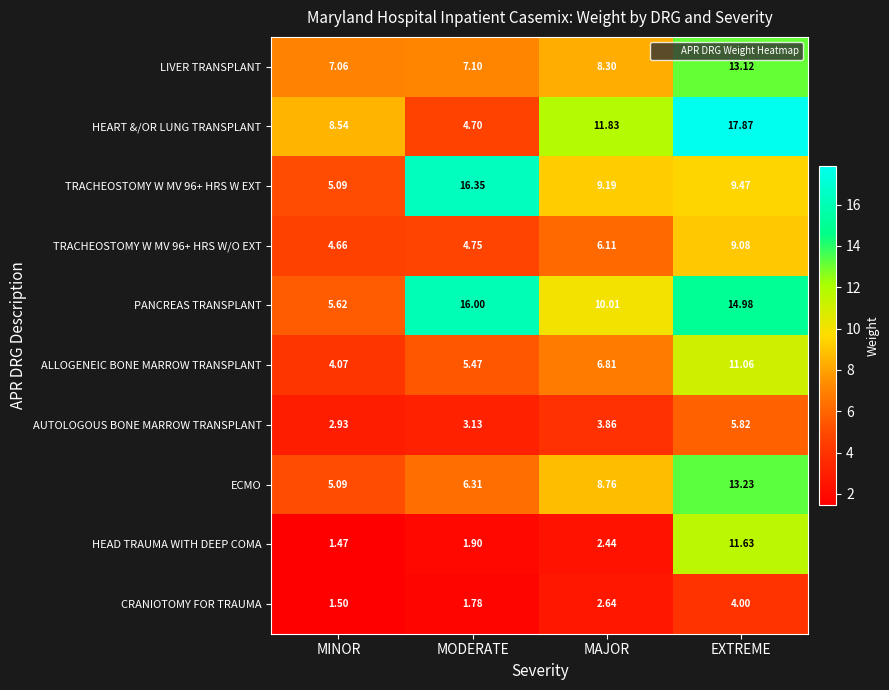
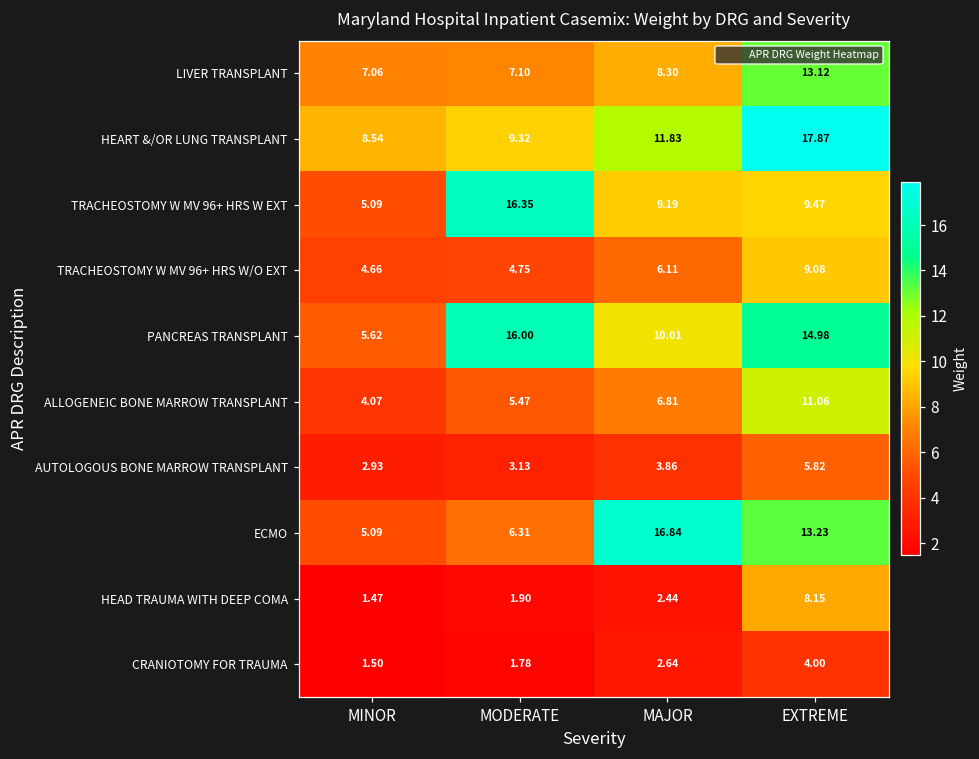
  {
    "LIVER TRANSPLANT": {
      "MINOR": 7.06,
      "MODERATE": 7.10,
      "MAJOR": 8.30,
      "EXTREME": 13.12
    },
    "HEART &/OR LUNG TRANSPLANT": {
      "MINOR": 8.54,
-     "MODERATE": 4.70,
+     "MODERATE": 9.32,
      "MAJOR": 11.83,
      "EXTREME": 17.87
    },
    "TRACHEOSTOMY W MV 96+ HRS W EXT": {
      "MINOR": 5.09,
      "MODERATE": 16.35,
      "MAJOR": 9.19,
      "EXTREME": 9.47
    },
    "TRACHEOSTOMY W MV 96+ HRS W/O EXT": {
      "MINOR": 4.66,
      "MODERATE": 4.75,
      "MAJOR": 6.11,
      "EXTREME": 9.08
    },
    "PANCREAS TRANSPLANT": {
      "MINOR": 5.62,
      "MODERATE": 16.00,
      "MAJOR": 10.01,
      "EXTREME": 14.98
    },
    "ALLOGENEIC BONE MARROW TRANSPLANT": {
      "MINOR": 4.07,
      "MODERATE": 5.47,
      "MAJOR": 6.81,
      "EXTREME": 11.06
    },
    "AUTOLOGOUS BONE MARROW TRANSPLANT": {
      "MINOR": 2.93,
      "MODERATE": 3.13,
      "MAJOR": 3.86,
      "EXTREME": 5.82
    },
    "ECMO": {
      "MINOR": 5.09,
      "MODERATE": 6.31,
-     "MAJOR": 8.76,
+     "MAJOR": 16.84,
      "EXTREME": 13.23
    },
    "HEAD TRAUMA WITH DEEP COMA": {
      "MINOR": 1.47,
      "MODERATE": 1.90,
      "MAJOR": 2.44,
-     "EXTREME": 11.63
+     "EXTREME": 8.15
    },
    "CRANIOTOMY FOR TRAUMA": {
      "MINOR": 1.50,
      "MODERATE": 1.78,
      "MAJOR": 2.64,
      "EXTREME": 4.00
    }
  }
